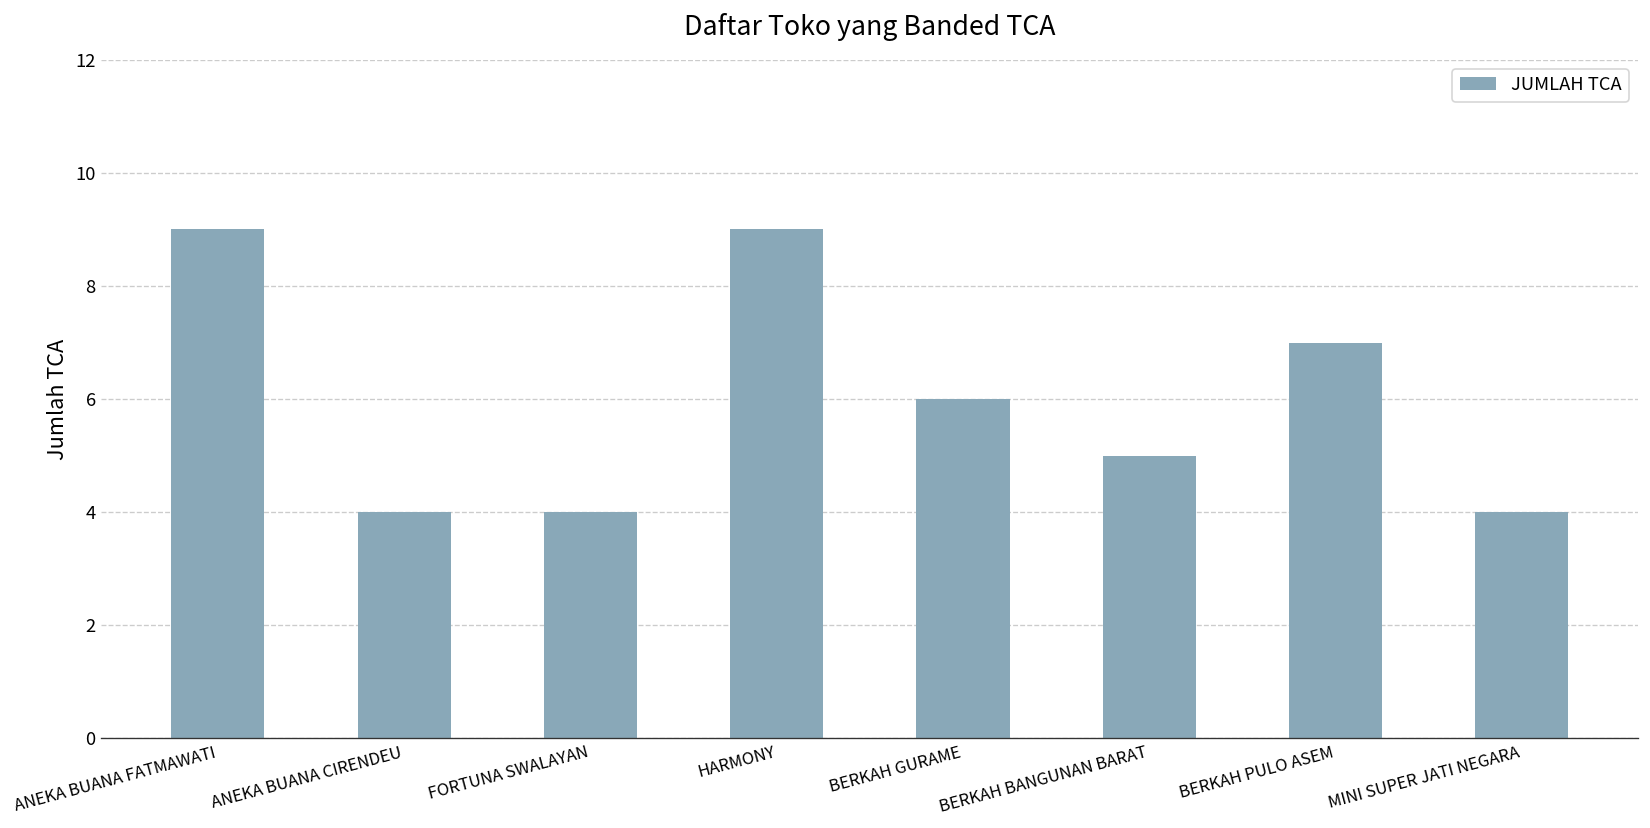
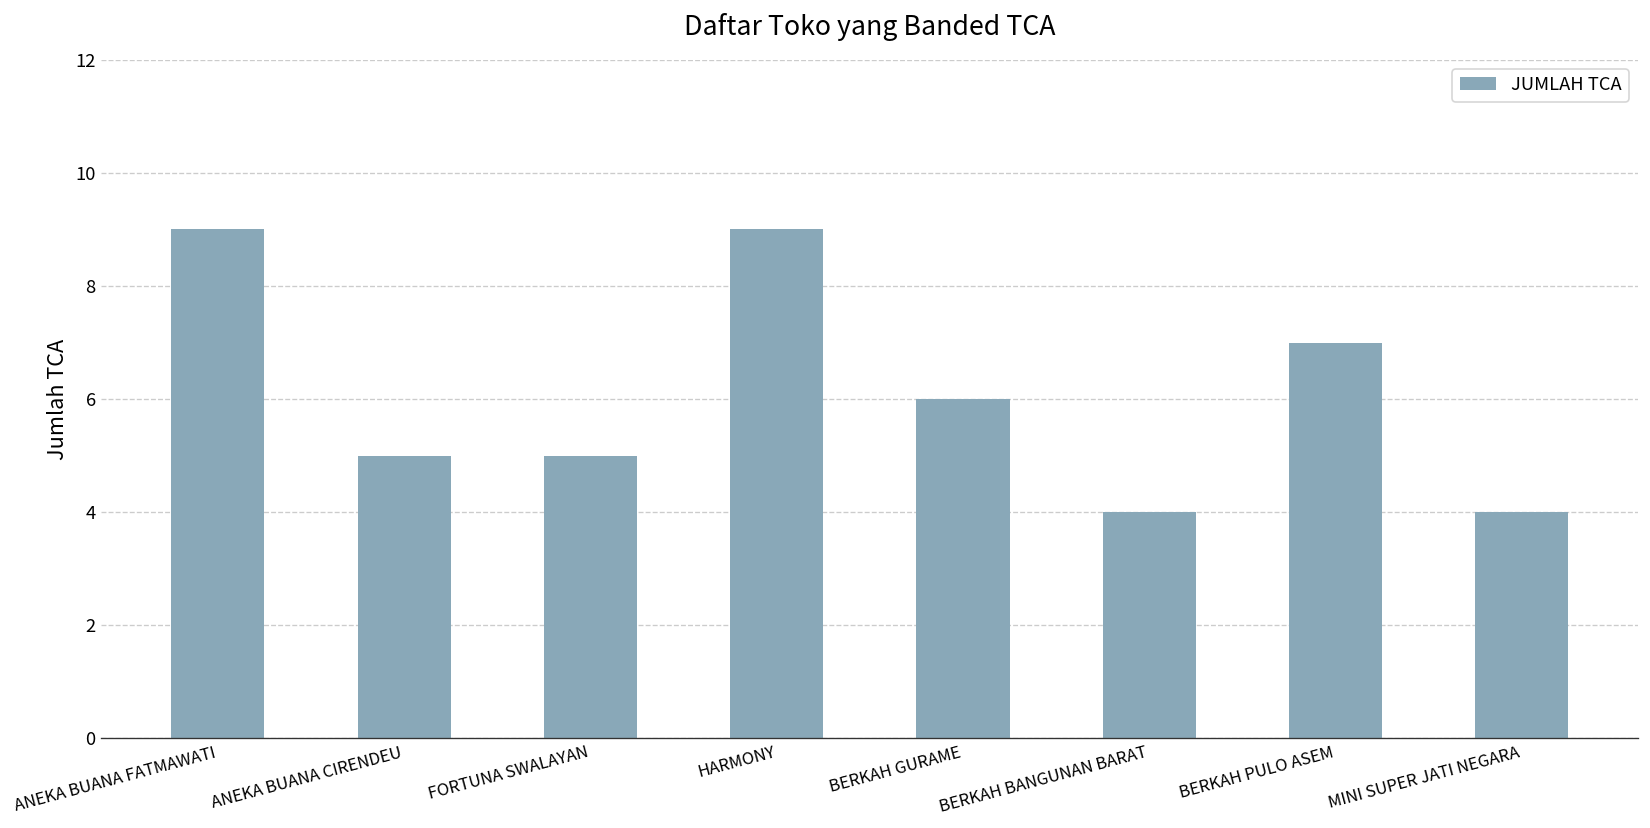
  {
    "ANEKA BUANA FATMAWATI": 9,
-   "ANEKA BUANA CIRENDEU": 4,
-   "FORTUNA SWALAYAN": 4,
+   "ANEKA BUANA CIRENDEU": 5,
+   "FORTUNA SWALAYAN": 5,
    "HARMONY": 9,
    "BERKAH GURAME": 6,
-   "BERKAH BANGUNAN BARAT": 5,
+   "BERKAH BANGUNAN BARAT": 4,
    "BERKAH PULO ASEM": 7,
    "MINI SUPER JATI NEGARA": 4
  }
